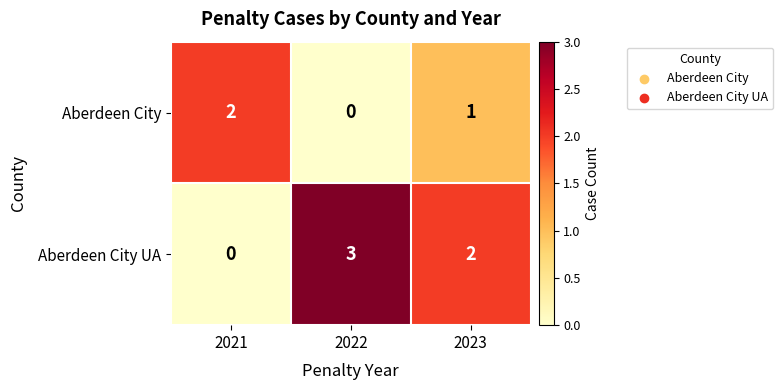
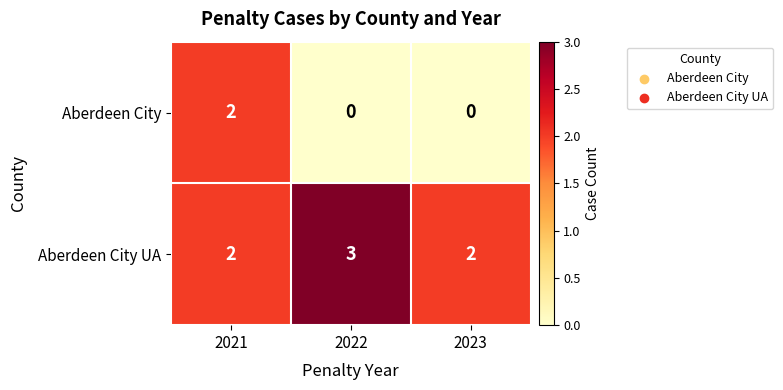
  {
    "Aberdeen City": {
      "2021": 2,
      "2022": 0,
-     "2023": 1
+     "2023": 0
    },
    "Aberdeen City UA": {
-     "2021": 0,
+     "2021": 2,
      "2022": 3,
      "2023": 2
    }
  }
